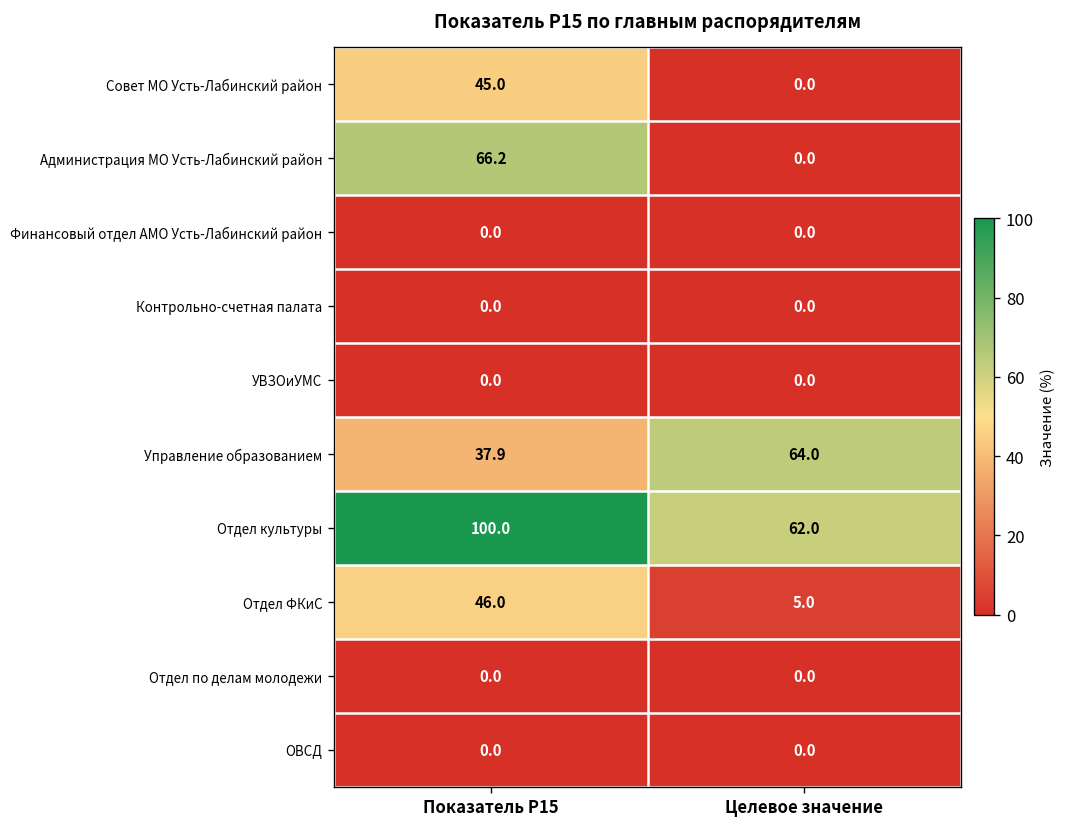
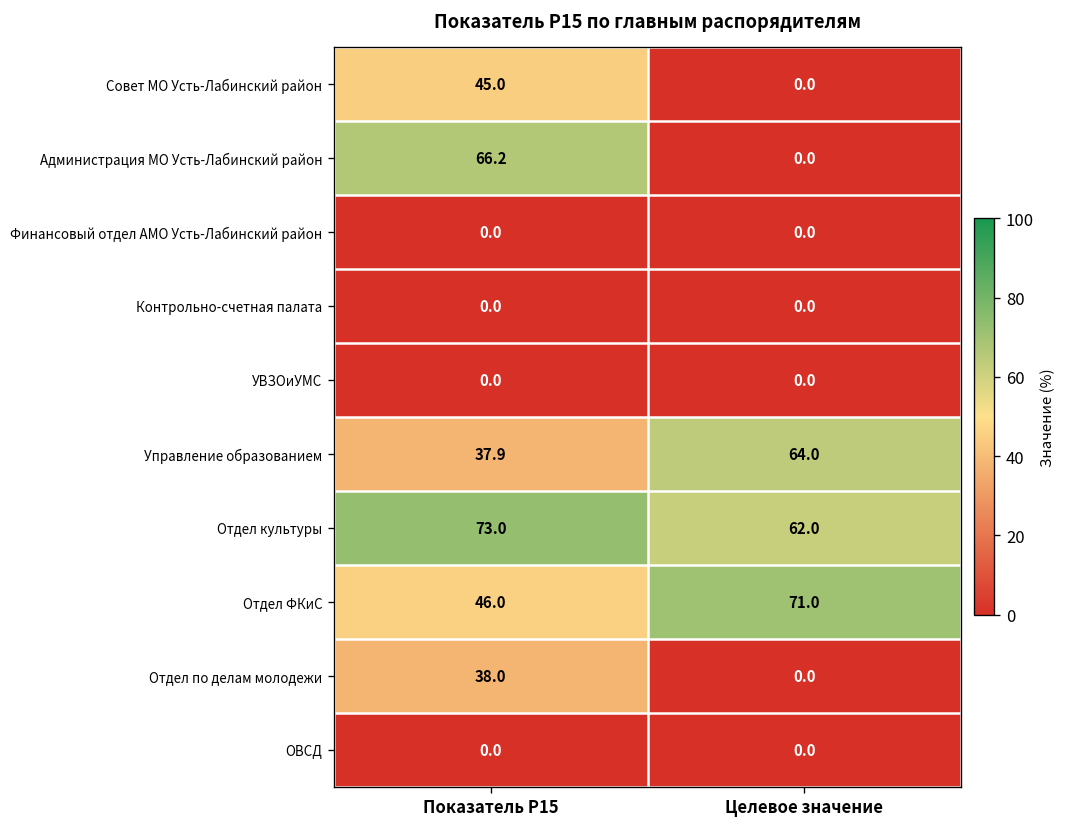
  {
    "Совет МО Усть-Лабинский район": {
      "Показатель Р15": 45.0,
      "Целевое значение": 0.0
    },
    "Администрация МО Усть-Лабинский район": {
      "Показатель Р15": 66.2,
      "Целевое значение": 0.0
    },
    "Финансовый отдел АМО Усть-Лабинский район": {
      "Показатель Р15": 0.0,
      "Целевое значение": 0.0
    },
    "Контрольно-счетная палата": {
      "Показатель Р15": 0.0,
      "Целевое значение": 0.0
    },
    "УВЗОиУМС": {
      "Показатель Р15": 0.0,
      "Целевое значение": 0.0
    },
    "Управление образованием": {
      "Показатель Р15": 37.9,
      "Целевое значение": 64.0
    },
    "Отдел культуры": {
-     "Показатель Р15": 100.0,
+     "Показатель Р15": 73.0,
      "Целевое значение": 62.0
    },
    "Отдел ФКиС": {
      "Показатель Р15": 46.0,
-     "Целевое значение": 5.0
+     "Целевое значение": 71.0
    },
    "Отдел по делам молодежи": {
-     "Показатель Р15": 0.0,
+     "Показатель Р15": 38.0,
      "Целевое значение": 0.0
    },
    "ОВСД": {
      "Показатель Р15": 0.0,
      "Целевое значение": 0.0
    }
  }
